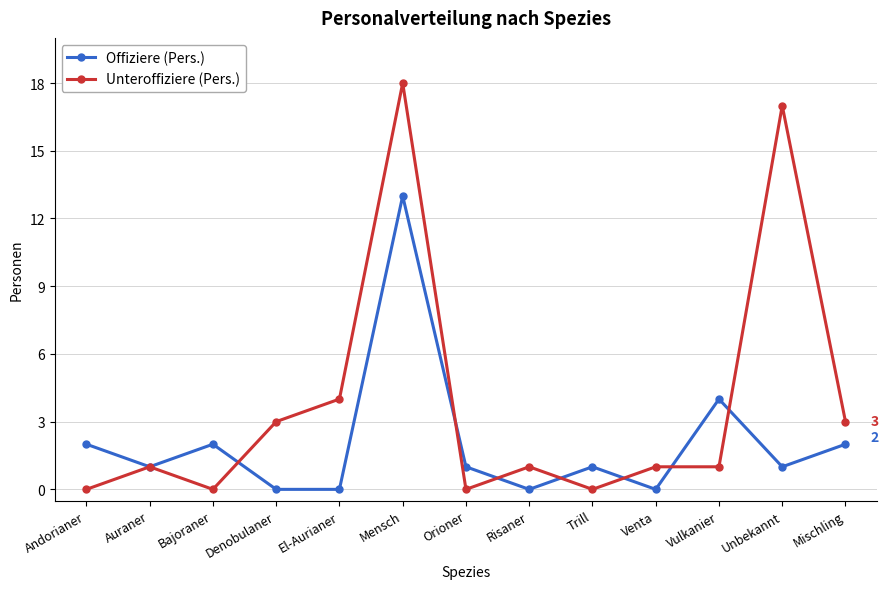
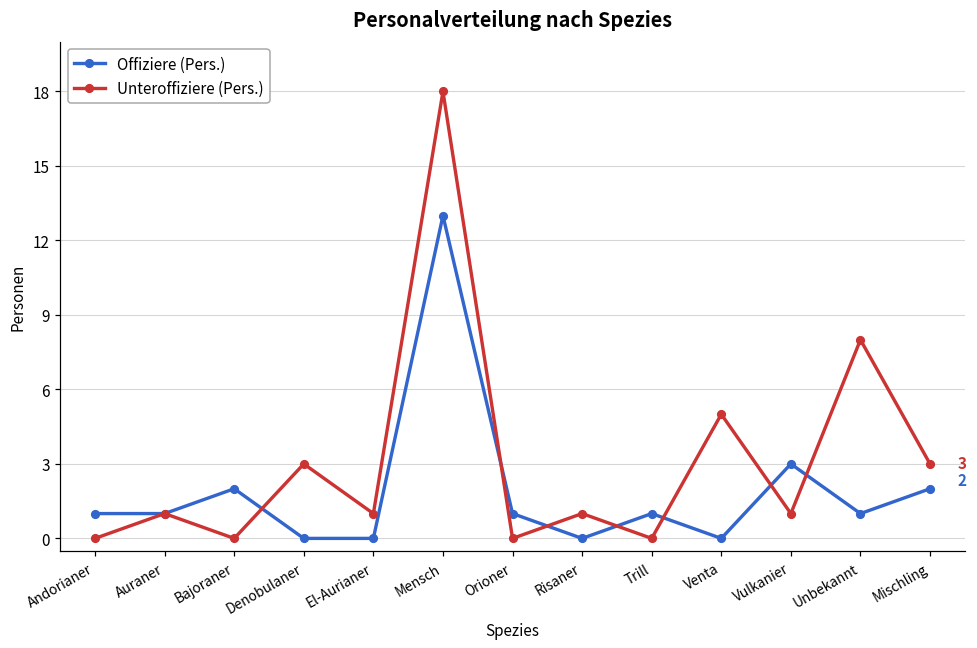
  {
    "Offiziere (Pers.)": {
-     "Andorianer": 2,
+     "Andorianer": 1,
      "Bajoraner": 2,
      "Denobulaner": 0,
      "El-Aurianer": 0,
      "Mensch": 13,
      "Orioner": 1,
      "Risaner": 0,
      "Trill": 1,
      "Venta": 0,
-     "Vulkanier": 4,
+     "Vulkanier": 3,
      "Unbekannt": 1
    },
    "Unteroffiziere (Pers.)": {
      "Andorianer": 0,
      "Bajoraner": 0,
      "Denobulaner": 3,
-     "El-Aurianer": 4,
+     "El-Aurianer": 1,
      "Mensch": 18,
      "Orioner": 0,
      "Risaner": 1,
      "Trill": 0,
-     "Venta": 1,
+     "Venta": 5,
      "Vulkanier": 1,
-     "Unbekannt": 17
+     "Unbekannt": 8
    }
  }
